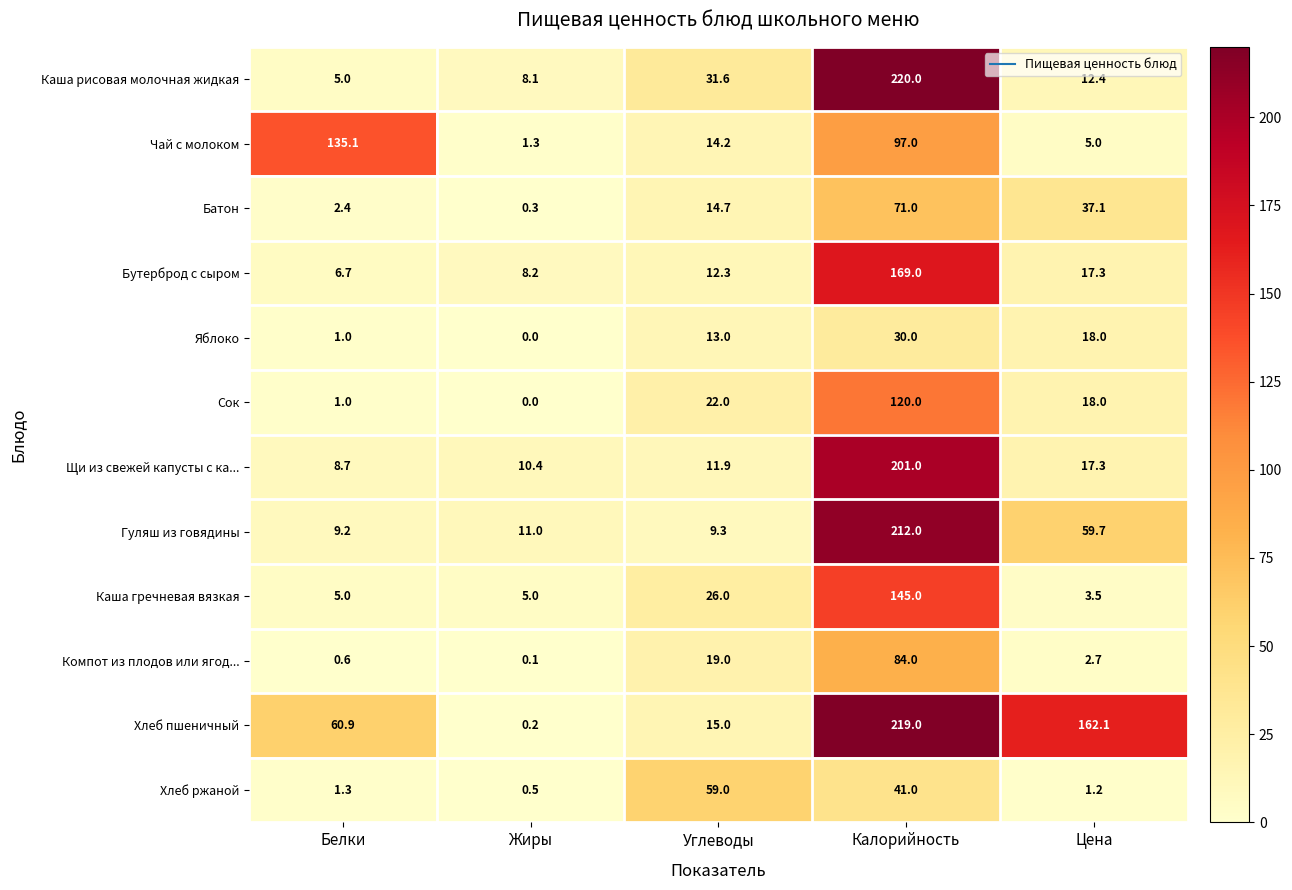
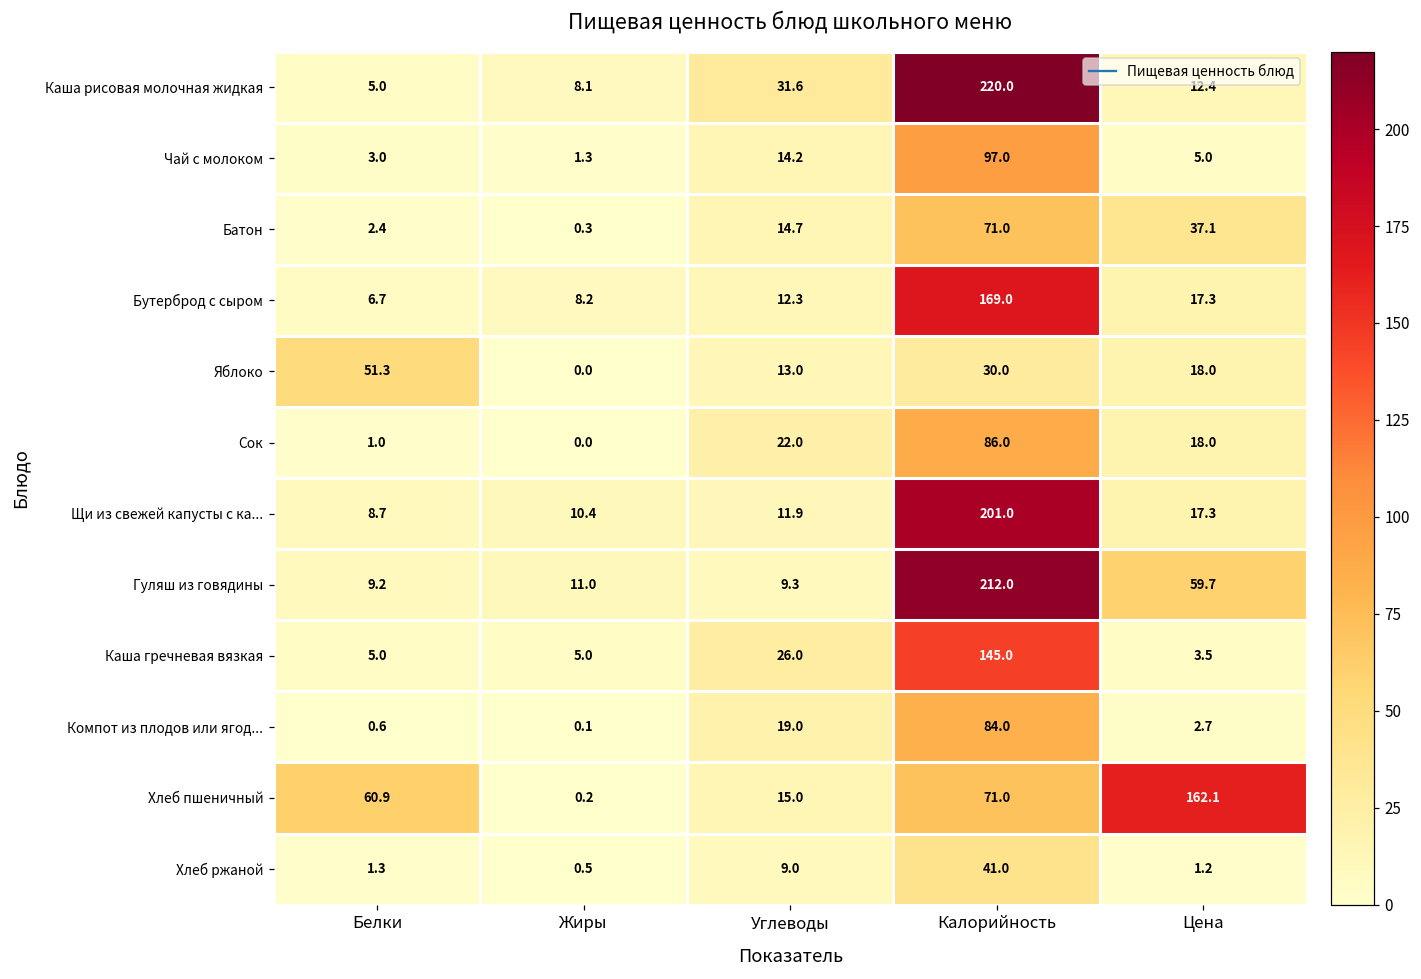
  {
    "Каша рисовая молочная жидкая": {
      "Белки": 5.0,
      "Жиры": 8.1,
      "Углеводы": 31.6,
      "Калорийность": 220.0
    },
    "Чай с молоком": {
-     "Белки": 135.1,
+     "Белки": 3.0,
      "Жиры": 1.3,
      "Углеводы": 14.2,
      "Калорийность": 97.0,
      "Цена": 5.0
    },
    "Батон": {
      "Белки": 2.4,
      "Жиры": 0.3,
      "Углеводы": 14.7,
      "Калорийность": 71.0,
      "Цена": 37.1
    },
    "Бутерброд с сыром": {
      "Белки": 6.7,
      "Жиры": 8.2,
      "Углеводы": 12.3,
      "Калорийность": 169.0,
      "Цена": 17.3
    },
    "Яблоко": {
-     "Белки": 1.0,
+     "Белки": 51.3,
      "Жиры": 0.0,
      "Углеводы": 13.0,
      "Калорийность": 30.0,
      "Цена": 18.0
    },
    "Сок": {
      "Белки": 1.0,
      "Жиры": 0.0,
      "Углеводы": 22.0,
-     "Калорийность": 120.0,
+     "Калорийность": 86.0,
      "Цена": 18.0
    },
    "Щи из свежей капусты с ка...": {
      "Белки": 8.7,
      "Жиры": 10.4,
      "Углеводы": 11.9,
      "Калорийность": 201.0,
      "Цена": 17.3
    },
    "Гуляш из говядины": {
      "Белки": 9.2,
      "Жиры": 11.0,
      "Углеводы": 9.3,
      "Калорийность": 212.0,
      "Цена": 59.7
    },
    "Каша гречневая вязкая": {
      "Белки": 5.0,
      "Жиры": 5.0,
      "Углеводы": 26.0,
      "Калорийность": 145.0,
      "Цена": 3.5
    },
    "Компот из плодов или ягод...": {
      "Белки": 0.6,
      "Жиры": 0.1,
      "Углеводы": 19.0,
      "Калорийность": 84.0,
      "Цена": 2.7
    },
    "Хлеб пшеничный": {
      "Белки": 60.9,
      "Жиры": 0.2,
      "Углеводы": 15.0,
-     "Калорийность": 219.0,
+     "Калорийность": 71.0,
      "Цена": 162.1
    },
    "Хлеб ржаной": {
      "Белки": 1.3,
      "Жиры": 0.5,
-     "Углеводы": 59.0,
+     "Углеводы": 9.0,
      "Калорийность": 41.0,
      "Цена": 1.2
    }
  }
